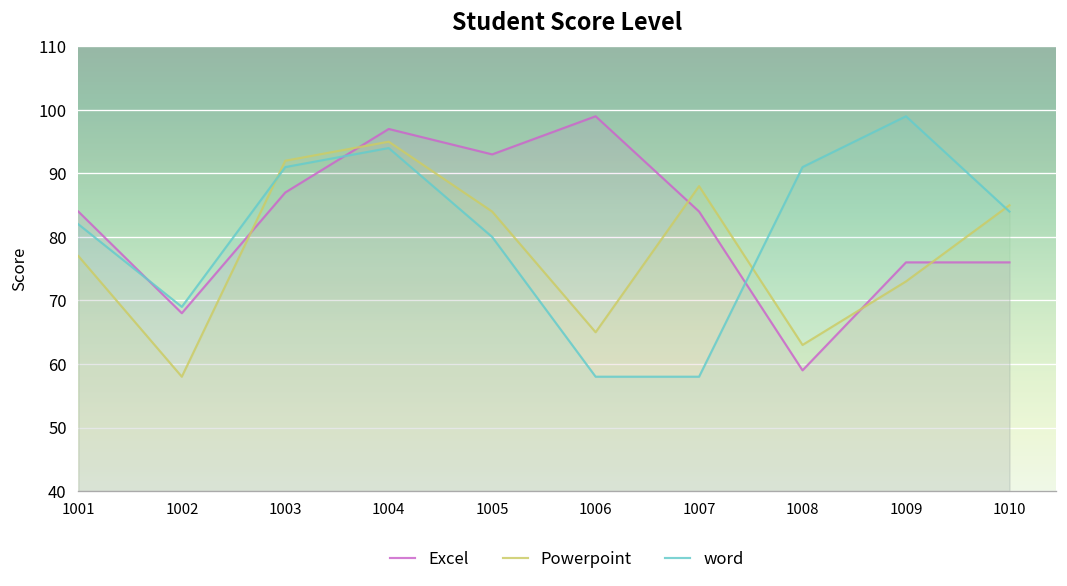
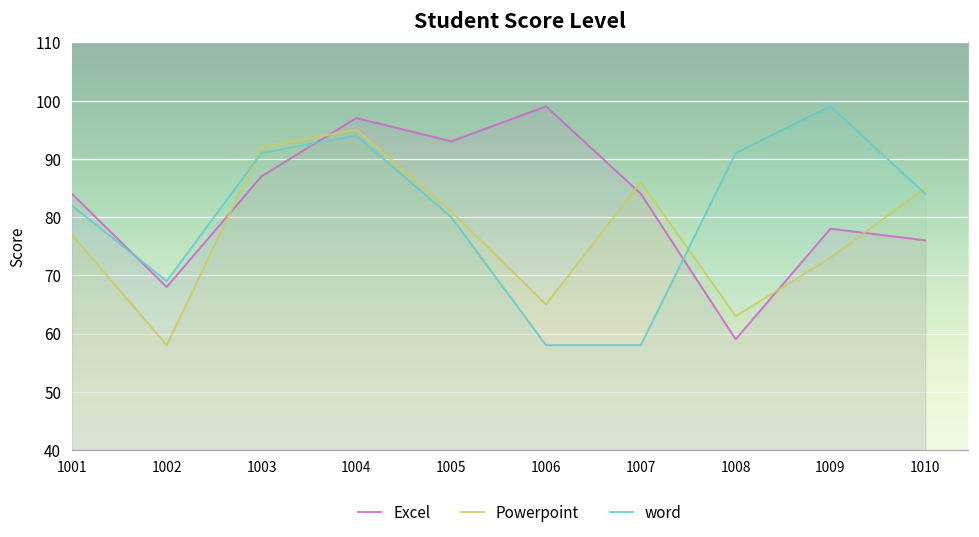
  {
    "Excel": {
      "1001": 84,
      "1002": 68,
      "1003": 87,
      "1004": 97,
      "1005": 93,
      "1006": 99,
      "1007": 84,
      "1008": 59,
-     "1009": 76,
+     "1009": 78,
      "1010": 76
    },
    "Powerpoint": {
      "1001": 77,
      "1002": 58,
      "1003": 92,
      "1004": 95,
-     "1005": 84,
+     "1005": 81,
      "1006": 65,
-     "1007": 88,
+     "1007": 86,
      "1008": 63,
      "1009": 73,
      "1010": 85
    },
    "word": {
      "1001": 82,
      "1002": 69,
      "1003": 91,
      "1004": 94,
      "1005": 80,
      "1006": 58,
      "1007": 58,
      "1008": 91,
      "1009": 99,
      "1010": 84
    }
  }
